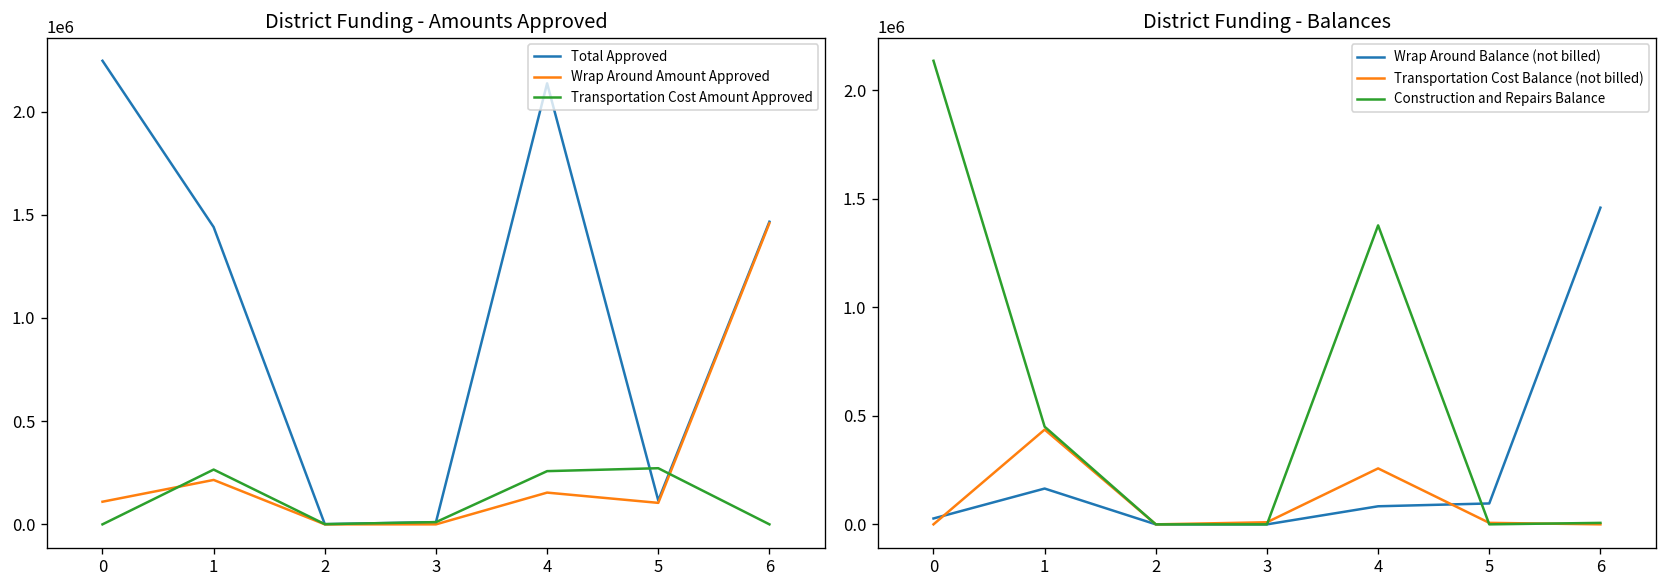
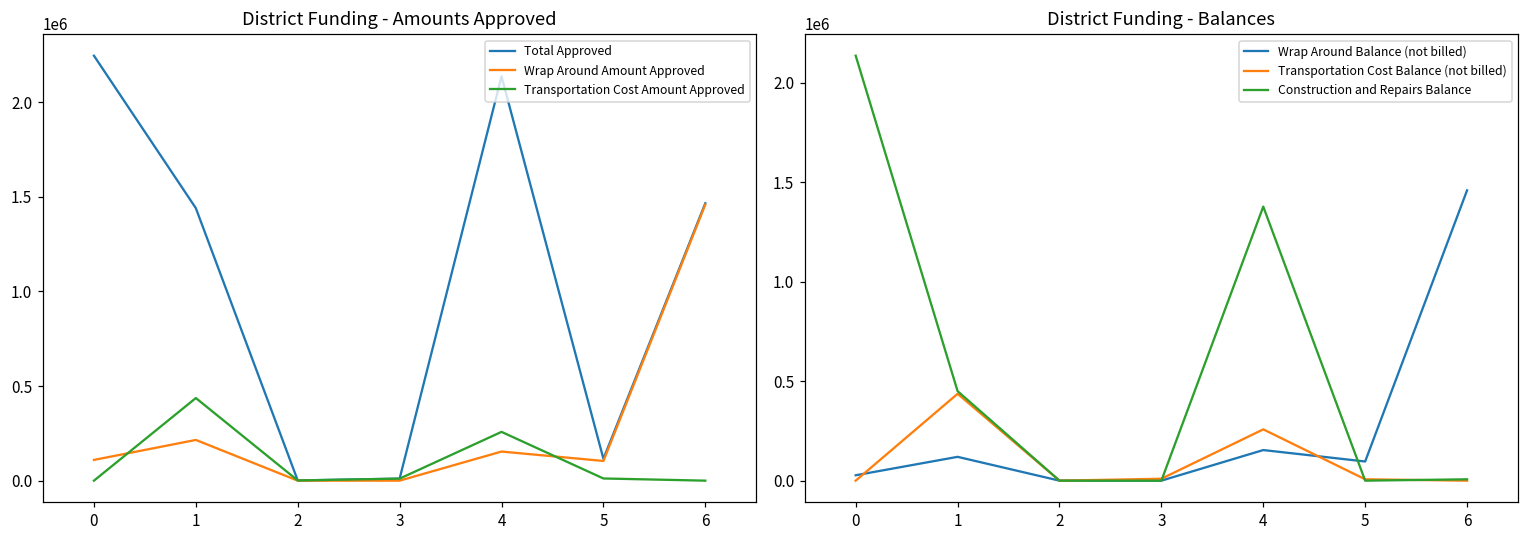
  {
    "District Funding - Amounts Approved": {
      "Total Approved": {
        "0": 2250000,
        "1": 1440000
      },
      "Wrap Around Amount Approved": {
        "0": 110000,
        "1": 220000,
        "4": 150000
      },
      "Transportation Cost Amount Approved": {
        "0": 0,
-       "1": 270000,
+       "1": 440000,
        "4": 260000,
-       "5": 270000,
+       "5": 10000,
        "6": 0
      }
    },
    "District Funding - Balances": {
      "Wrap Around Balance (not billed)": {
        "0": 30000,
-       "1": 170000,
-       "4": 80000,
+       "1": 120000,
+       "4": 150000,
        "5": 100000,
        "6": 1460000
      },
      "Transportation Cost Balance (not billed)": {
        "0": 0,
        "4": 260000
      },
      "Construction and Repairs Balance": {
        "0": 2140000,
        "4": 1380000
      }
    }
  }
